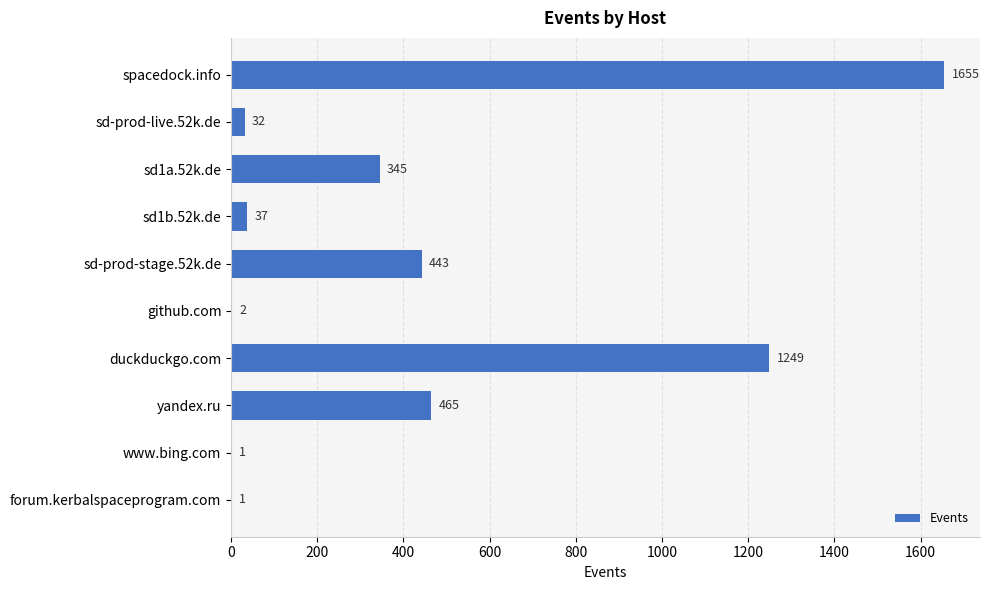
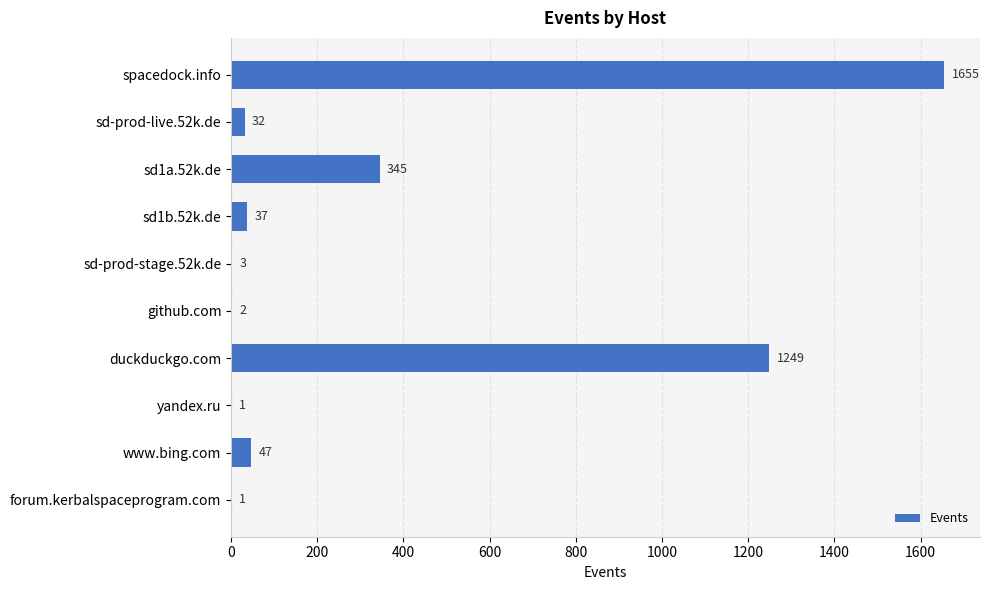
  {
    "spacedock.info": 1655,
    "sd-prod-live.52k.de": 32,
    "sd1a.52k.de": 345,
    "sd1b.52k.de": 37,
-   "sd-prod-stage.52k.de": 443,
+   "sd-prod-stage.52k.de": 3,
    "github.com": 2,
    "duckduckgo.com": 1249,
-   "yandex.ru": 465,
-   "www.bing.com": 1,
+   "yandex.ru": 1,
+   "www.bing.com": 47,
    "forum.kerbalspaceprogram.com": 1
  }
